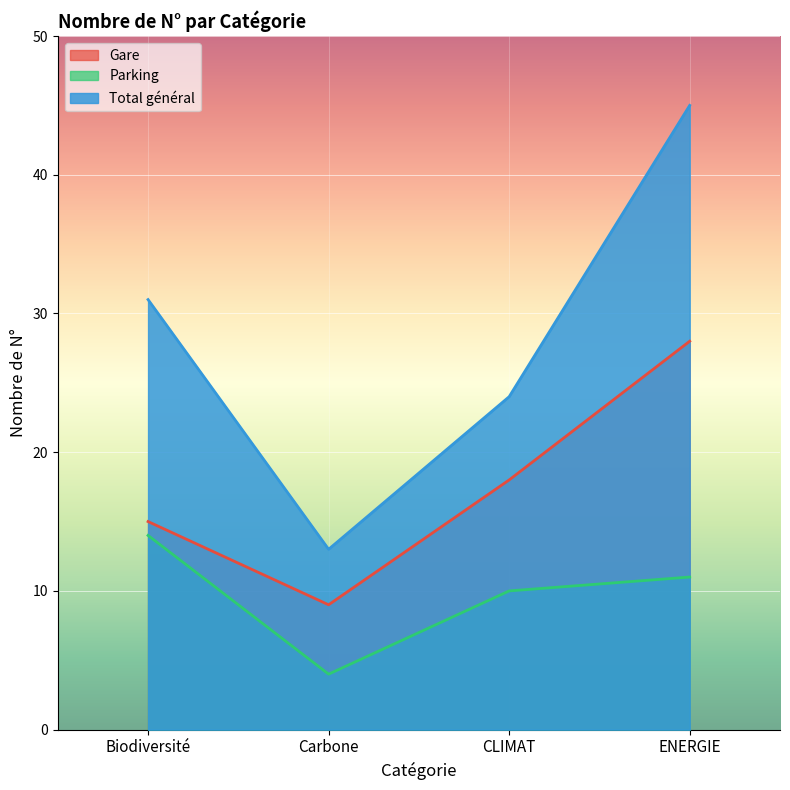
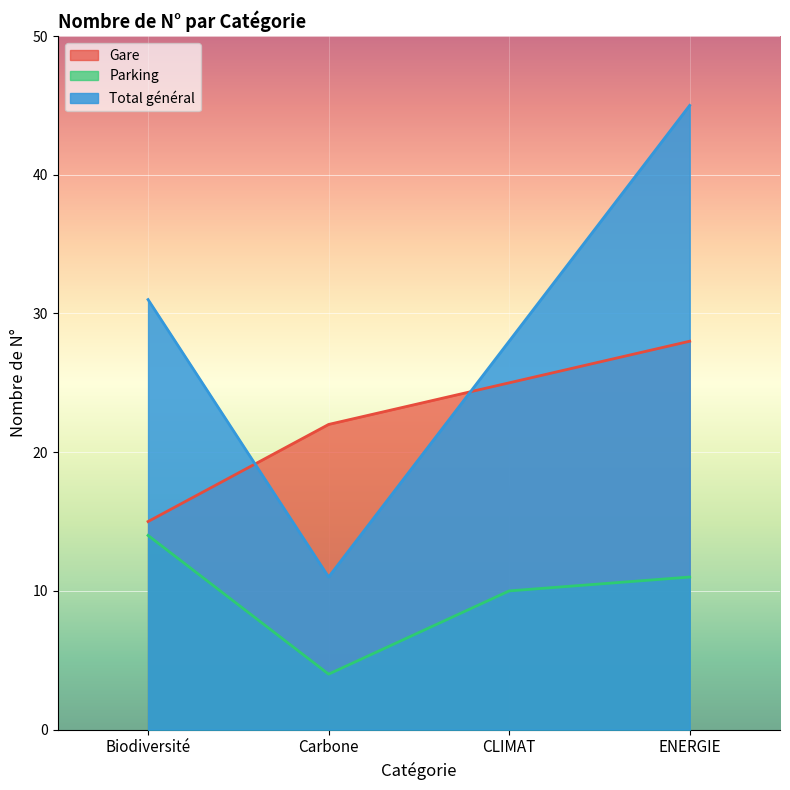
  {
    "Gare": {
      "Biodiversité": 15,
-     "Carbone": 9,
-     "CLIMAT": 18,
+     "Carbone": 22,
+     "CLIMAT": 25,
      "ENERGIE": 28
    },
    "Parking": {
      "Biodiversité": 14,
      "Carbone": 4,
      "CLIMAT": 10,
      "ENERGIE": 11
    },
    "Total général": {
      "Biodiversité": 31,
-     "Carbone": 13,
-     "CLIMAT": 24,
+     "Carbone": 11,
+     "CLIMAT": 28,
      "ENERGIE": 45
    }
  }
